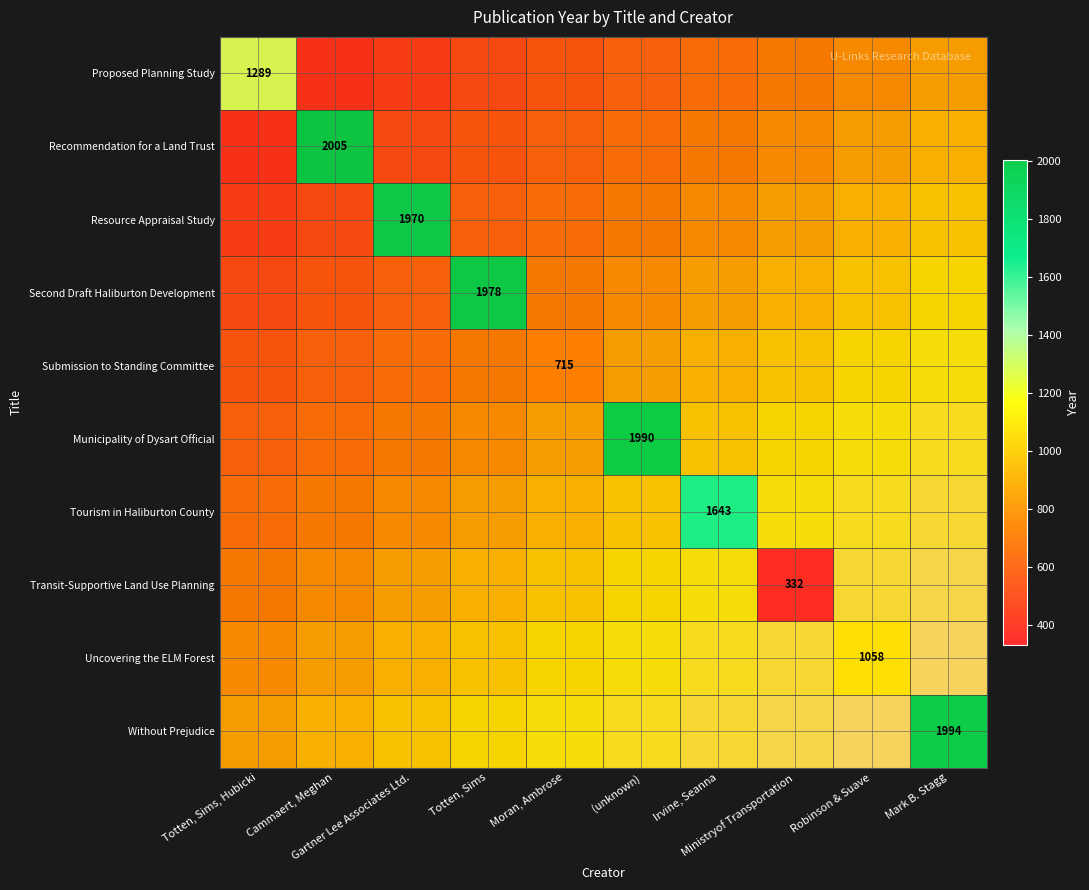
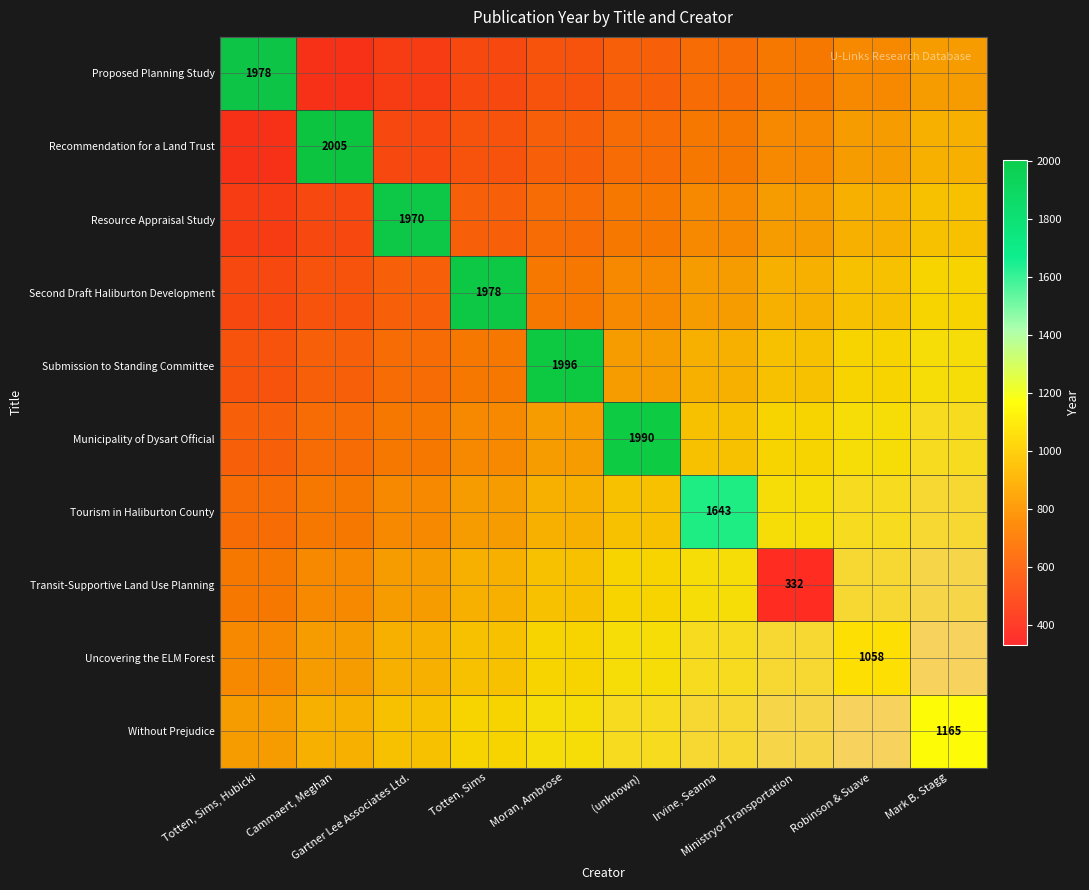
  {
    "Proposed Planning Study": {
-     "Totten, Sims, Hubicki": 1289
+     "Totten, Sims, Hubicki": 1978
    },
    "Recommendation for a Land Trust": {
      "Cammaert, Meghan": 2005
    },
    "Resource Appraisal Study": {
      "Gartner Lee Associates Ltd.": 1970
    },
    "Second Draft Haliburton Development": {
      "Totten, Sims": 1978
    },
    "Submission to Standing Committee": {
-     "Moran, Ambrose": 715
+     "Moran, Ambrose": 1996
    },
    "Municipality of Dysart Official": {
      "(unknown)": 1990
    },
    "Tourism in Haliburton County": {
      "Irvine, Seanna": 1643
    },
    "Transit-Supportive Land Use Planning": {
      "Ministryof Transportation": 332
    },
    "Uncovering the ELM Forest": {
      "Robinson & Suave": 1058
    },
    "Without Prejudice": {
-     "Mark B. Stagg": 1994
+     "Mark B. Stagg": 1165
    }
  }
